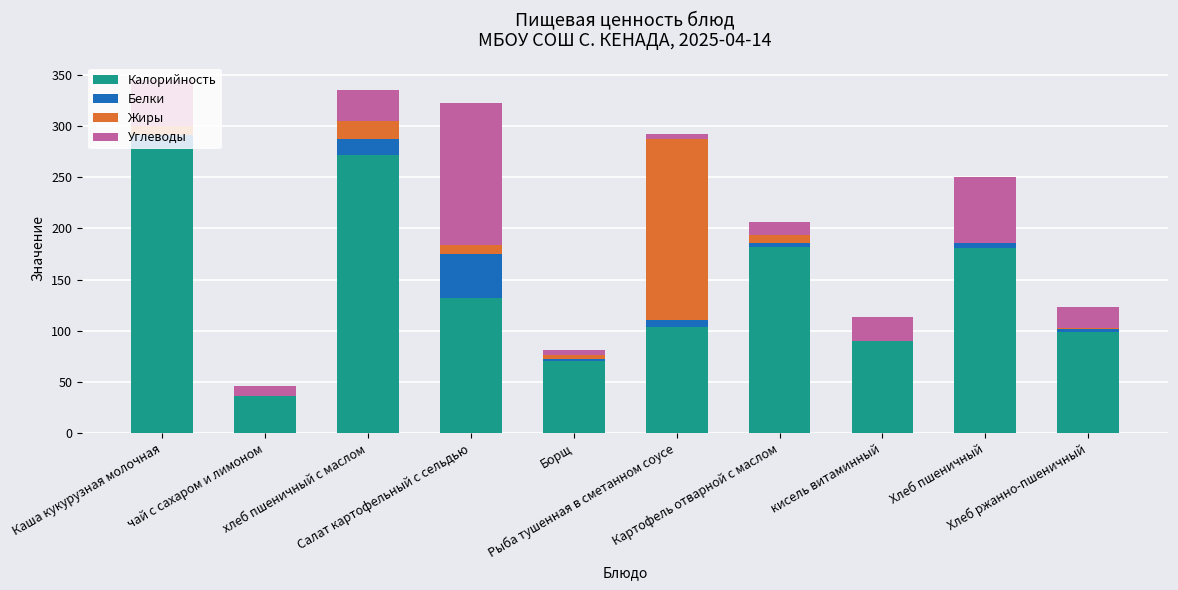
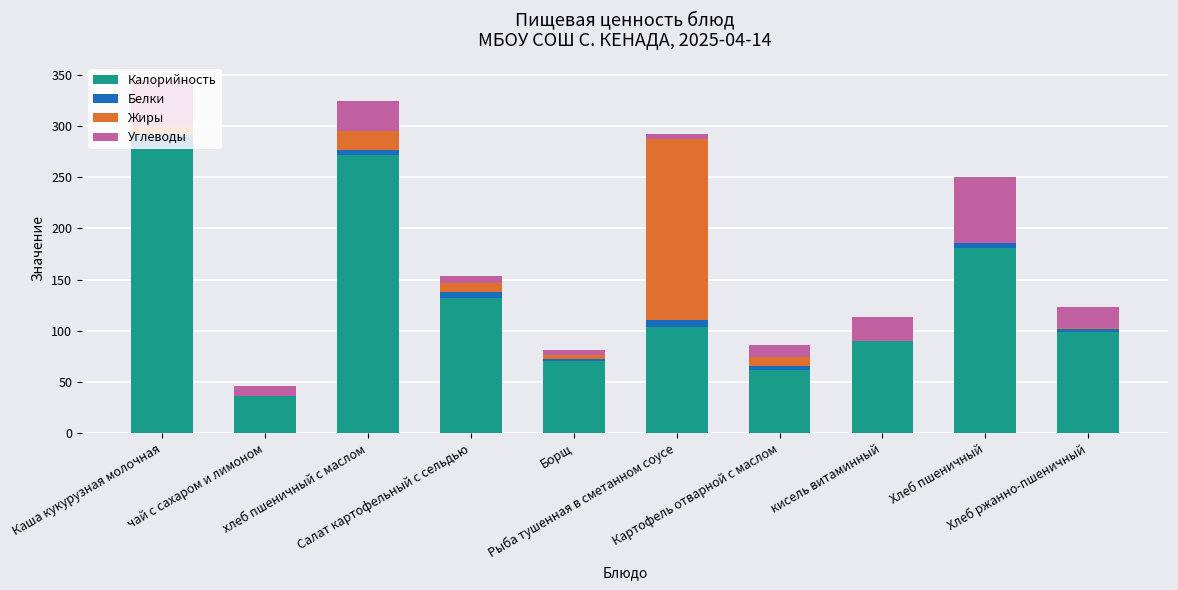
  {
    "Калорийность": {
      "чай с сахаром и лимоном": 36,
      "хлеб пшеничный с маслом": 272,
      "Салат картофельный с сельдью": 132,
      "Борщ": 70,
      "Рыба тушенная в сметанном соусе": 104,
-     "Картофель отварной с маслом": 182,
+     "Картофель отварной с маслом": 62,
      "кисель витаминный": 90,
      "Хлеб пшеничный": 181,
      "Хлеб ржанно-пшеничный": 99
    },
    "Белки": {
      "чай с сахаром и лимоном": 0,
-     "хлеб пшеничный с маслом": 15,
-     "Салат картофельный с сельдью": 43,
+     "хлеб пшеничный с маслом": 5,
+     "Салат картофельный с сельдью": 6,
      "Рыба тушенная в сметанном соусе": 7,
      "Картофель отварной с маслом": 4,
      "кисель витаминный": 0,
      "Хлеб пшеничный": 5,
      "Хлеб ржанно-пшеничный": 3
    },
    "Жиры": {
      "чай с сахаром и лимоном": 0,
      "хлеб пшеничный с маслом": 18,
      "Салат картофельный с сельдью": 9,
      "Борщ": 4,
      "Рыба тушенная в сметанном соусе": 176,
      "Картофель отварной с маслом": 8,
      "кисель витаминный": 0,
      "Хлеб пшеничный": 0
    },
    "Углеводы": {
      "чай с сахаром и лимоном": 10,
      "хлеб пшеничный с маслом": 30,
-     "Салат картофельный с сельдью": 139,
+     "Салат картофельный с сельдью": 7,
      "Борщ": 5,
      "Рыба тушенная в сметанном соусе": 5,
      "Картофель отварной с маслом": 12,
      "кисель витаминный": 23,
      "Хлеб пшеничный": 64,
      "Хлеб ржанно-пшеничный": 20
    }
  }
